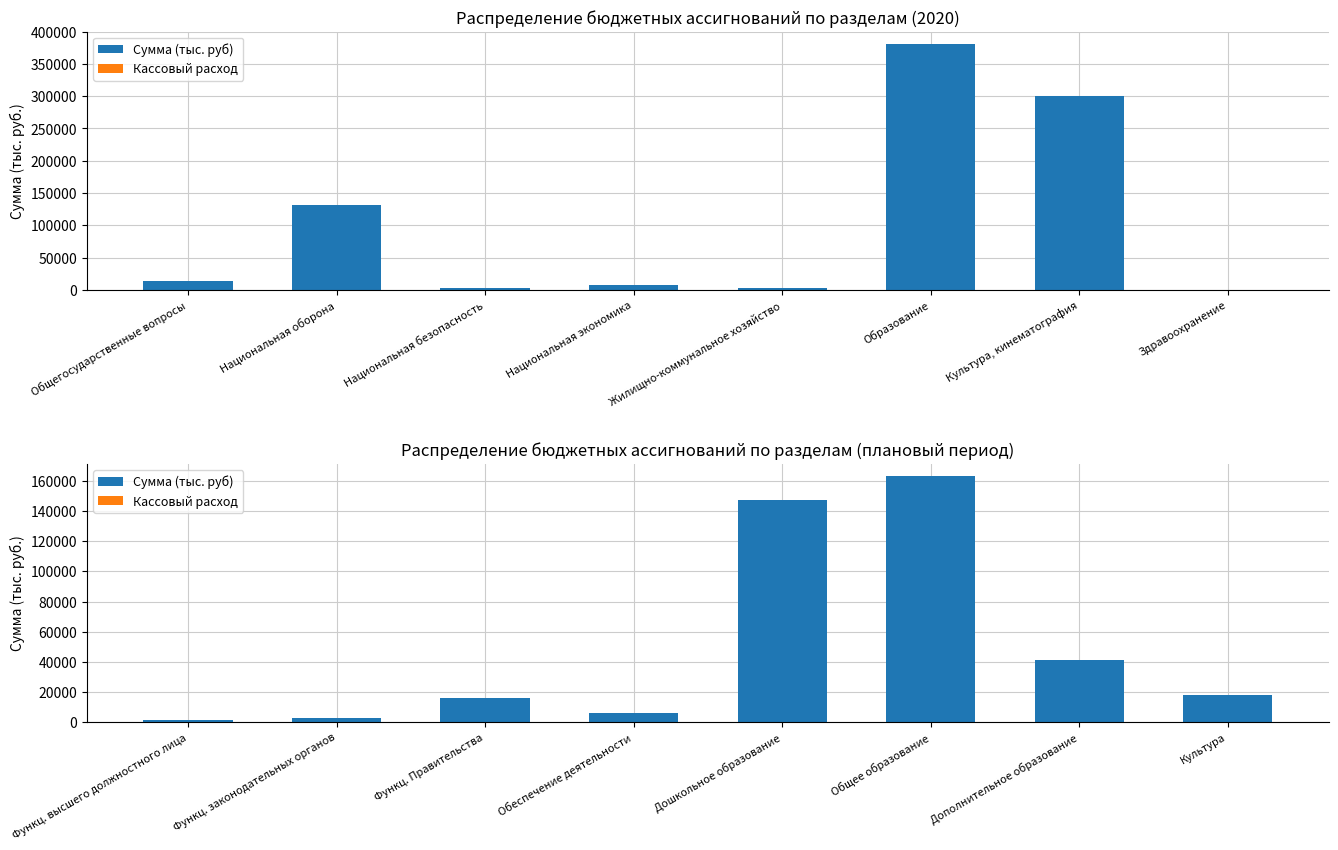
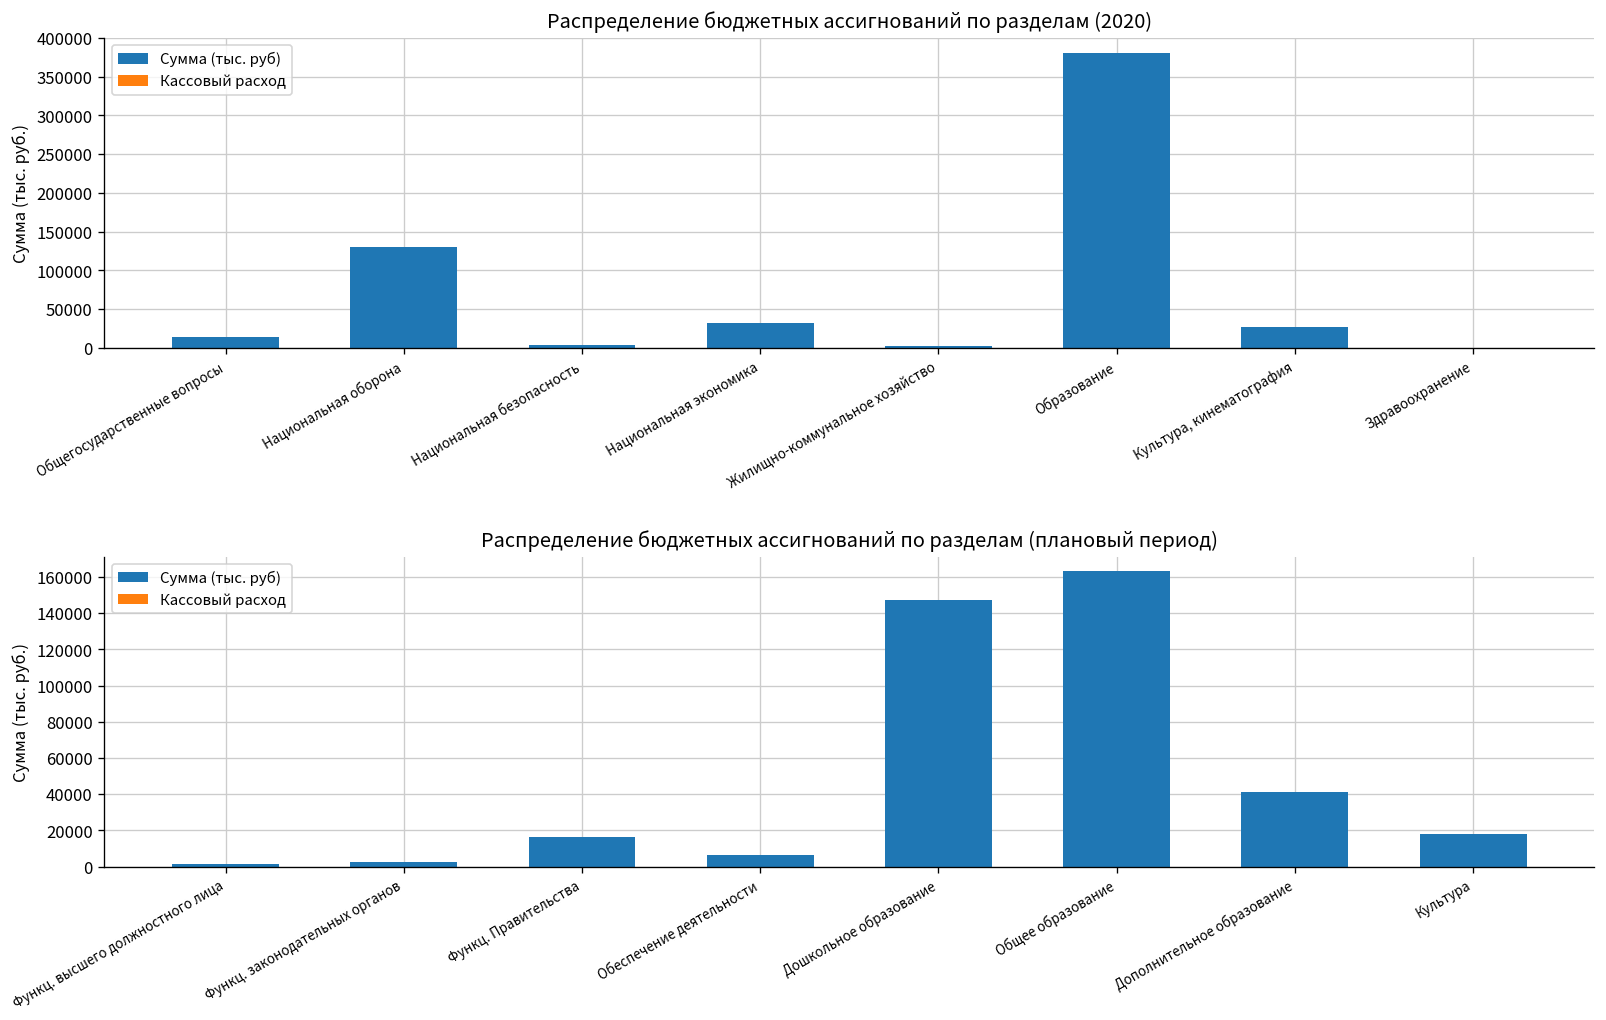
  {
    "Распределение бюджетных ассигнований по разделам (2020)": {
      "Сумма (тыс. руб)": {
        "Общегосударственные вопросы": 10000,
        "Национальная оборона": 130000,
-       "Национальная экономика": 10000,
+       "Национальная экономика": 30000,
        "Образование": 380000,
-       "Культура, кинематография": 300000
+       "Культура, кинематография": 30000
      },
      "Кассовый расход": {
        "Общегосударственные вопросы": 0,
        "Национальная оборона": 0,
        "Национальная безопасность": 0,
        "Национальная экономика": 0,
        "Жилищно-коммунальное хозяйство": 0,
        "Образование": 0,
        "Культура, кинематография": 0,
        "Здравоохранение": 0
      }
    },
    "Распределение бюджетных ассигнований по разделам (плановый период)": {
      "Сумма (тыс. руб)": {
        "Функц. законодательных органов": 2000,
        "Функц. Правительства": 16000,
        "Обеспечение деятельности": 6000,
        "Дошкольное образование": 147000,
        "Общее образование": 163000,
        "Дополнительное образование": 41000,
        "Культура": 18000
      },
      "Кассовый расход": {
        "Функц. высшего должностного лица": 0,
        "Функц. законодательных органов": 0,
        "Функц. Правительства": 0,
        "Обеспечение деятельности": 0,
        "Дошкольное образование": 0,
        "Общее образование": 0,
        "Дополнительное образование": 0,
        "Культура": 0
      }
    }
  }
